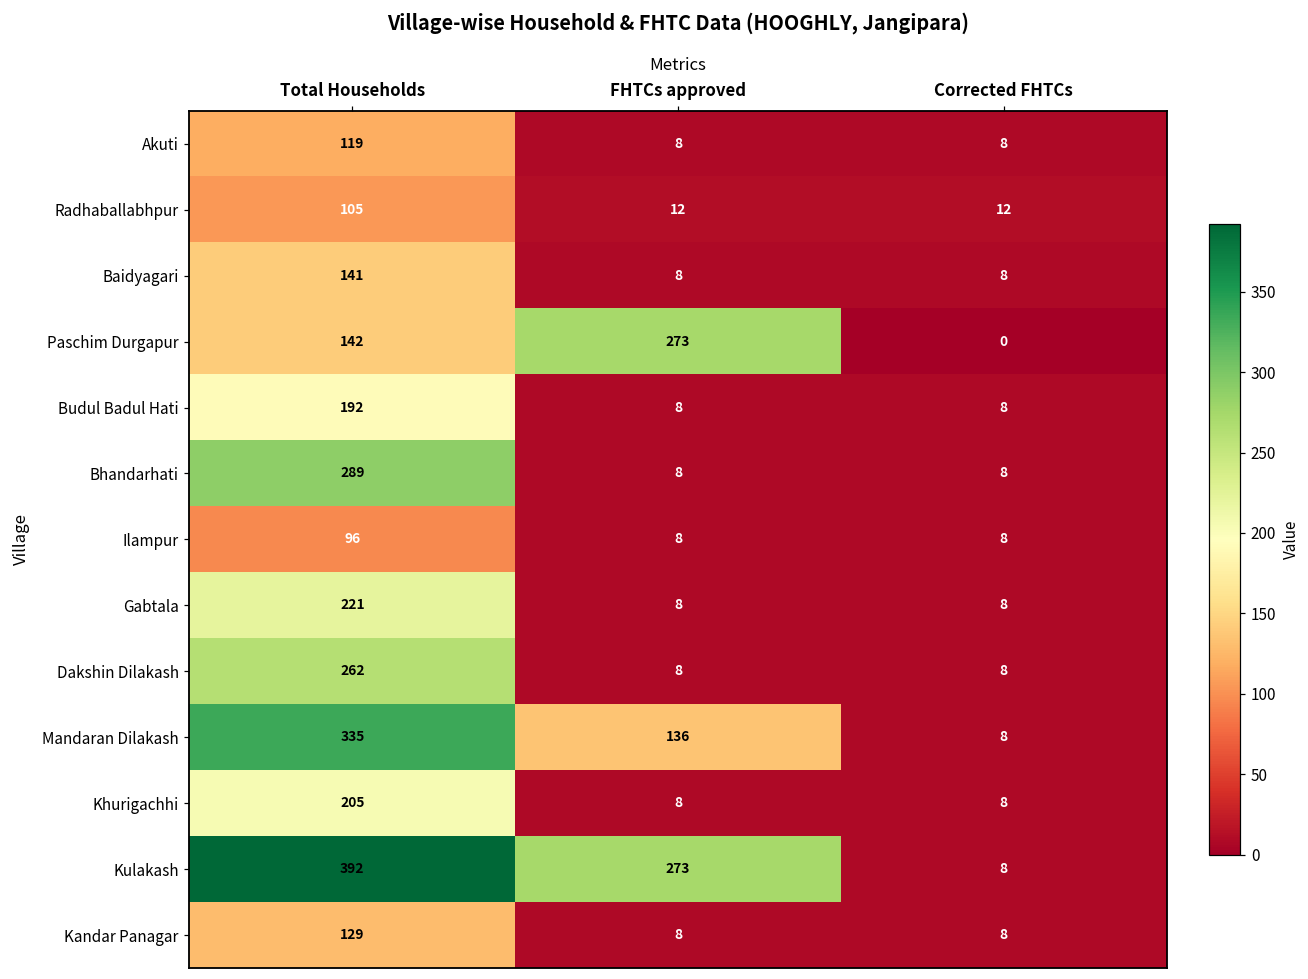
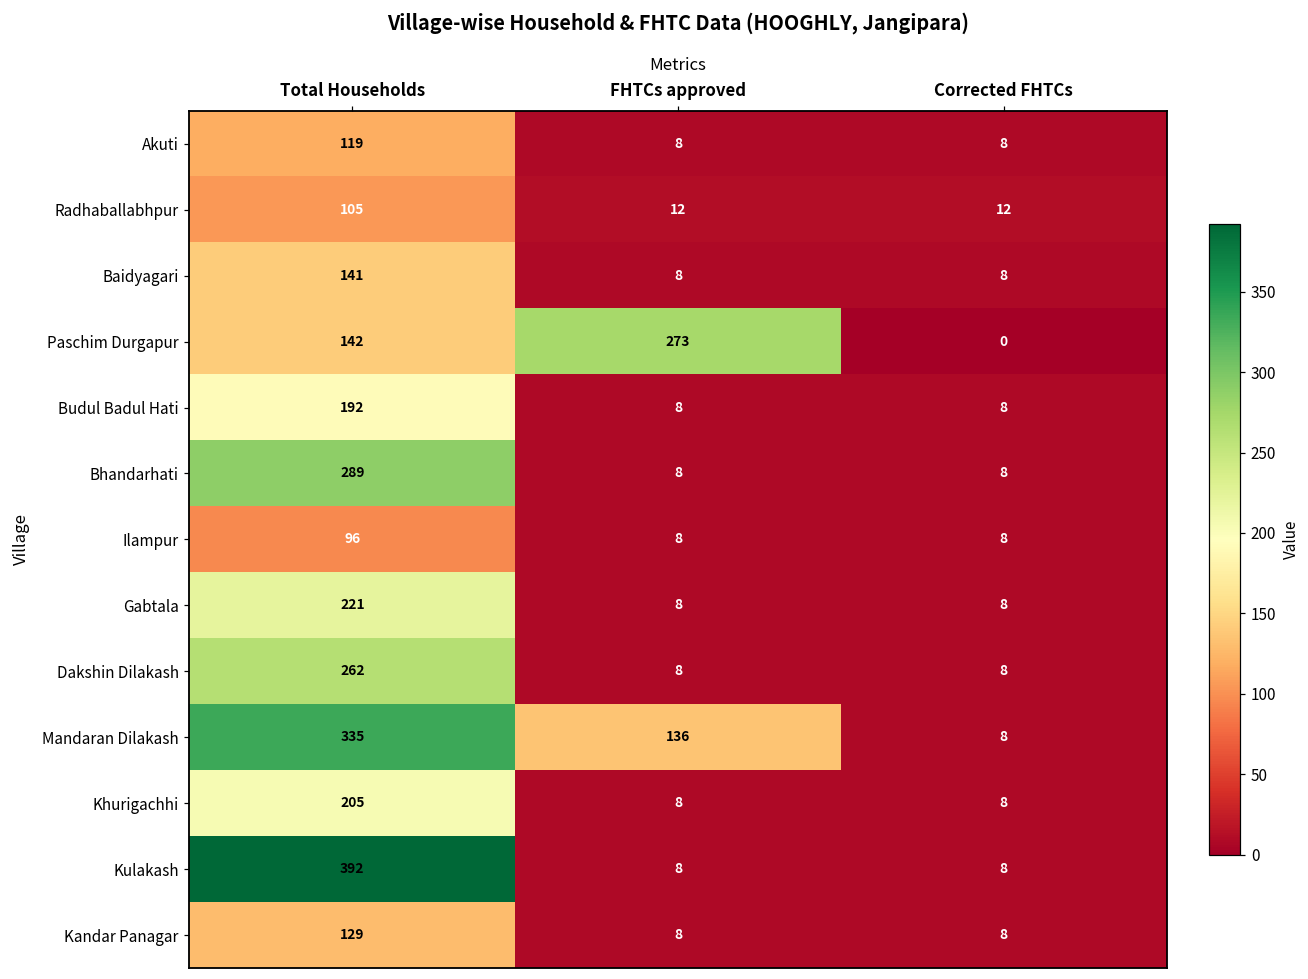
  {
    "Akuti": {
      "Total Households": 119,
      "FHTCs approved": 8,
      "Corrected FHTCs": 8
    },
    "Radhaballabhpur": {
      "Total Households": 105,
      "FHTCs approved": 12,
      "Corrected FHTCs": 12
    },
    "Baidyagari": {
      "Total Households": 141,
      "FHTCs approved": 8,
      "Corrected FHTCs": 8
    },
    "Paschim Durgapur": {
      "Total Households": 142,
      "FHTCs approved": 273,
      "Corrected FHTCs": 0
    },
    "Budul Badul Hati": {
      "Total Households": 192,
      "FHTCs approved": 8,
      "Corrected FHTCs": 8
    },
    "Bhandarhati": {
      "Total Households": 289,
      "FHTCs approved": 8,
      "Corrected FHTCs": 8
    },
    "Ilampur": {
      "Total Households": 96,
      "FHTCs approved": 8,
      "Corrected FHTCs": 8
    },
    "Gabtala": {
      "Total Households": 221,
      "FHTCs approved": 8,
      "Corrected FHTCs": 8
    },
    "Dakshin Dilakash": {
      "Total Households": 262,
      "FHTCs approved": 8,
      "Corrected FHTCs": 8
    },
    "Mandaran Dilakash": {
      "Total Households": 335,
      "FHTCs approved": 136,
      "Corrected FHTCs": 8
    },
    "Khurigachhi": {
      "Total Households": 205,
      "FHTCs approved": 8,
      "Corrected FHTCs": 8
    },
    "Kulakash": {
      "Total Households": 392,
-     "FHTCs approved": 273,
+     "FHTCs approved": 8,
      "Corrected FHTCs": 8
    },
    "Kandar Panagar": {
      "Total Households": 129,
      "FHTCs approved": 8,
      "Corrected FHTCs": 8
    }
  }
